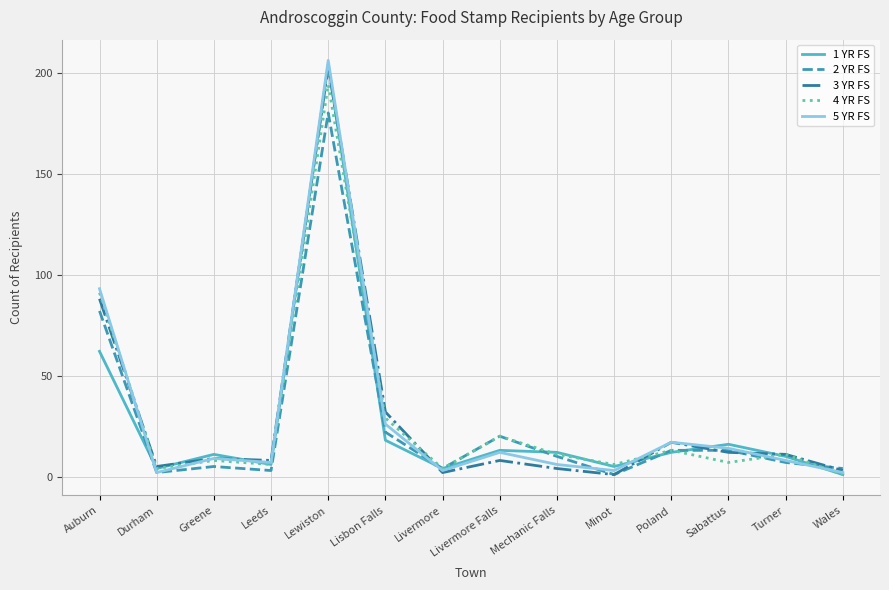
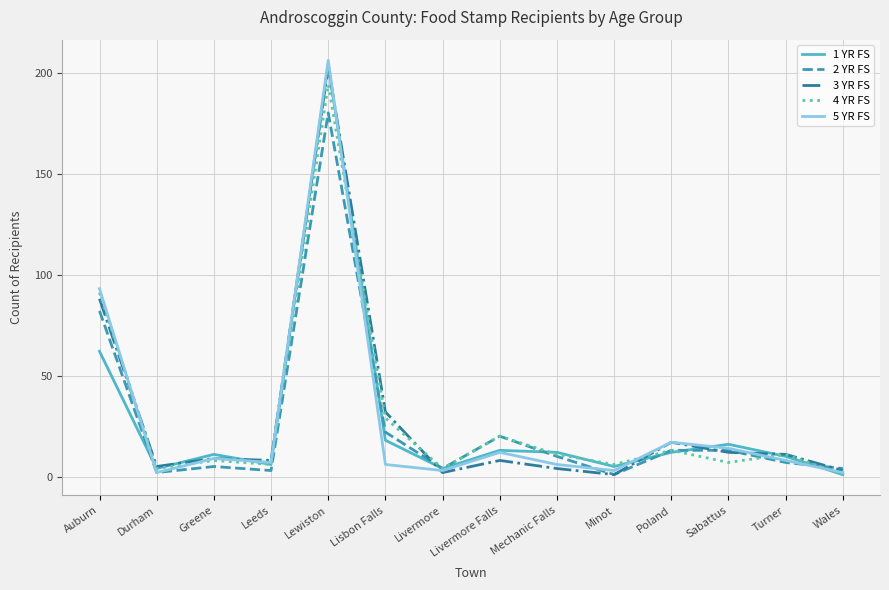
  {
    "5 YR FS": {
      "Auburn": 93,
      "Lewiston": 206,
-     "Lisbon Falls": 26,
+     "Lisbon Falls": 6,
      "Mechanic Falls": 6,
      "Minot": 3
    }
  }
